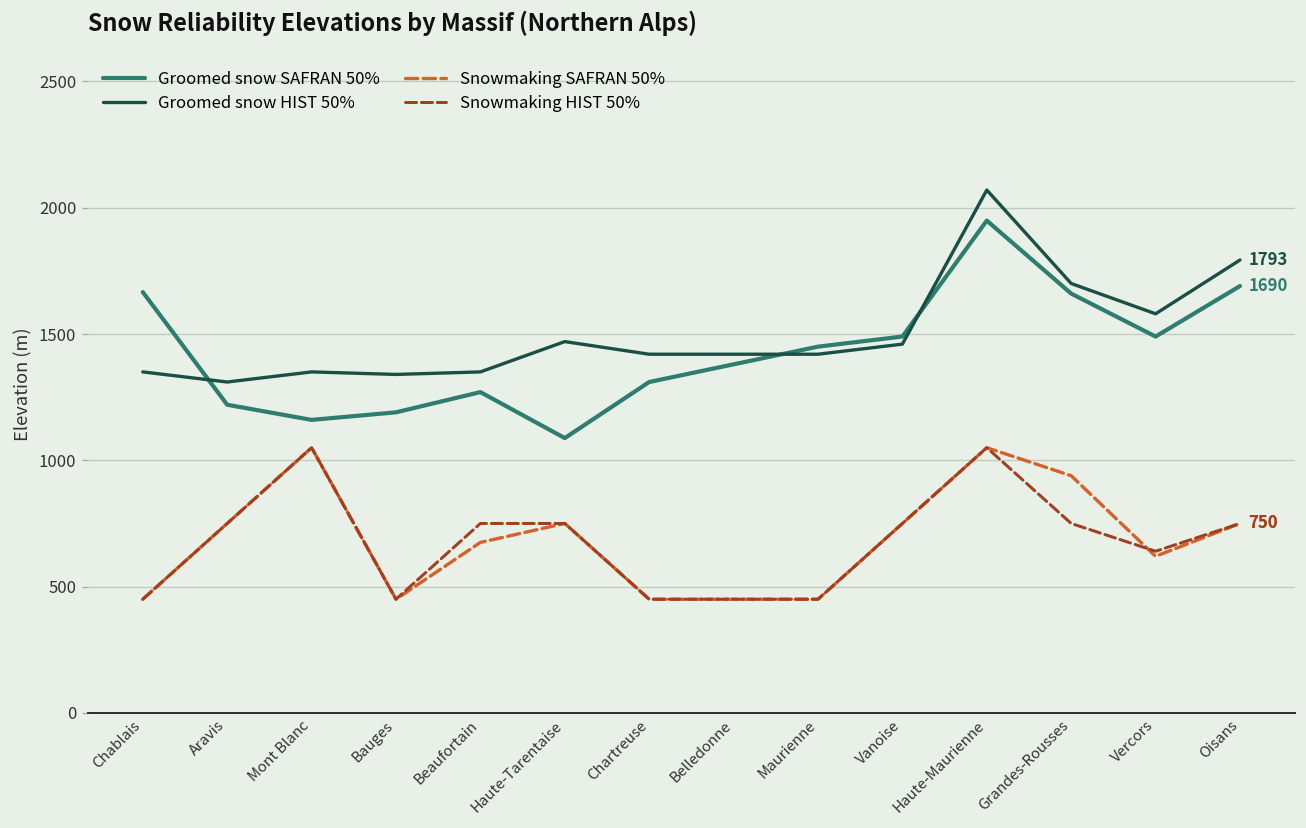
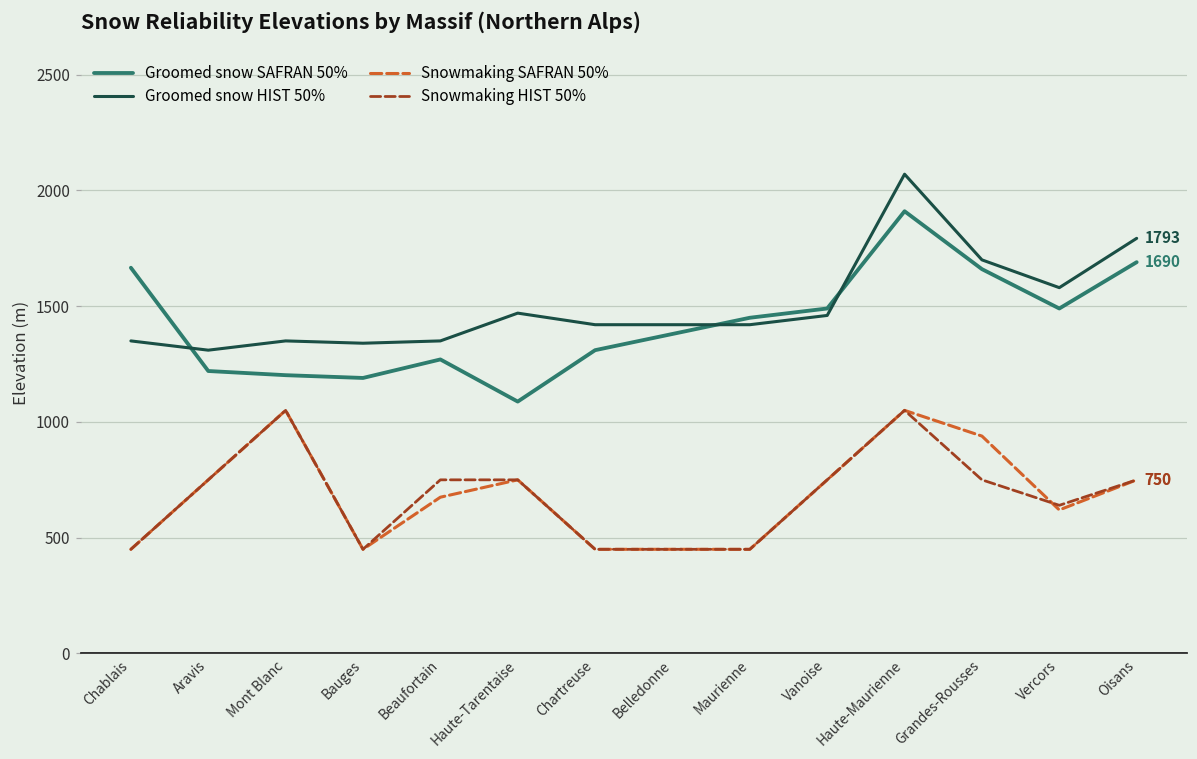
  {
    "Groomed snow SAFRAN 50%": {
      "Chablais": 1670,
      "Aravis": 1220,
-     "Mont Blanc": 1160,
+     "Mont Blanc": 1200,
      "Bauges": 1190,
      "Beaufortain": 1270,
      "Haute-Tarentaise": 1090,
      "Chartreuse": 1310,
      "Belledonne": 1380,
      "Maurienne": 1450,
      "Vanoise": 1490,
-     "Haute-Maurienne": 1950,
+     "Haute-Maurienne": 1910,
      "Grandes-Rousses": 1660,
      "Vercors": 1490
    },
    "Groomed snow HIST 50%": {
      "Oisans": 1793
    },
    "Snowmaking SAFRAN 50%": {
      "Beaufortain": 680,
      "Grandes-Rousses": 940,
      "Vercors": 620
    },
    "Snowmaking HIST 50%": {
      "Beaufortain": 750,
      "Grandes-Rousses": 750,
      "Vercors": 640
    }
  }
